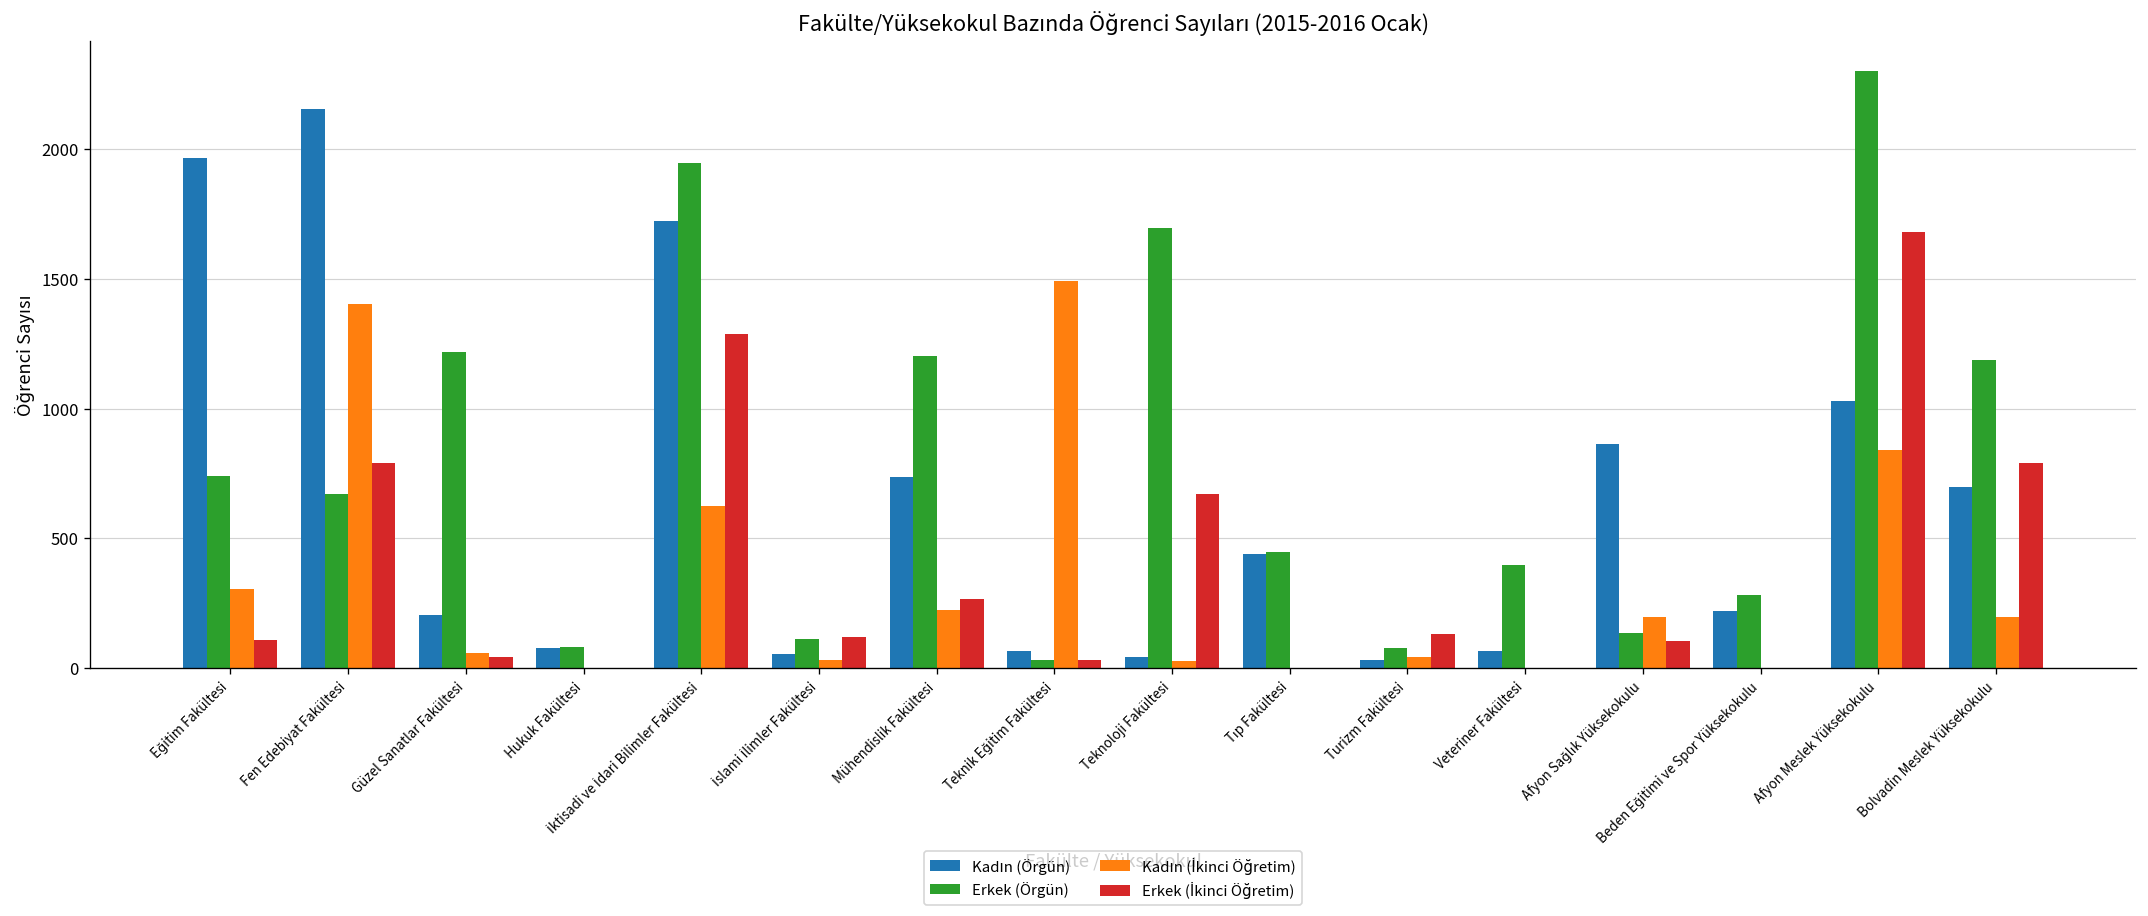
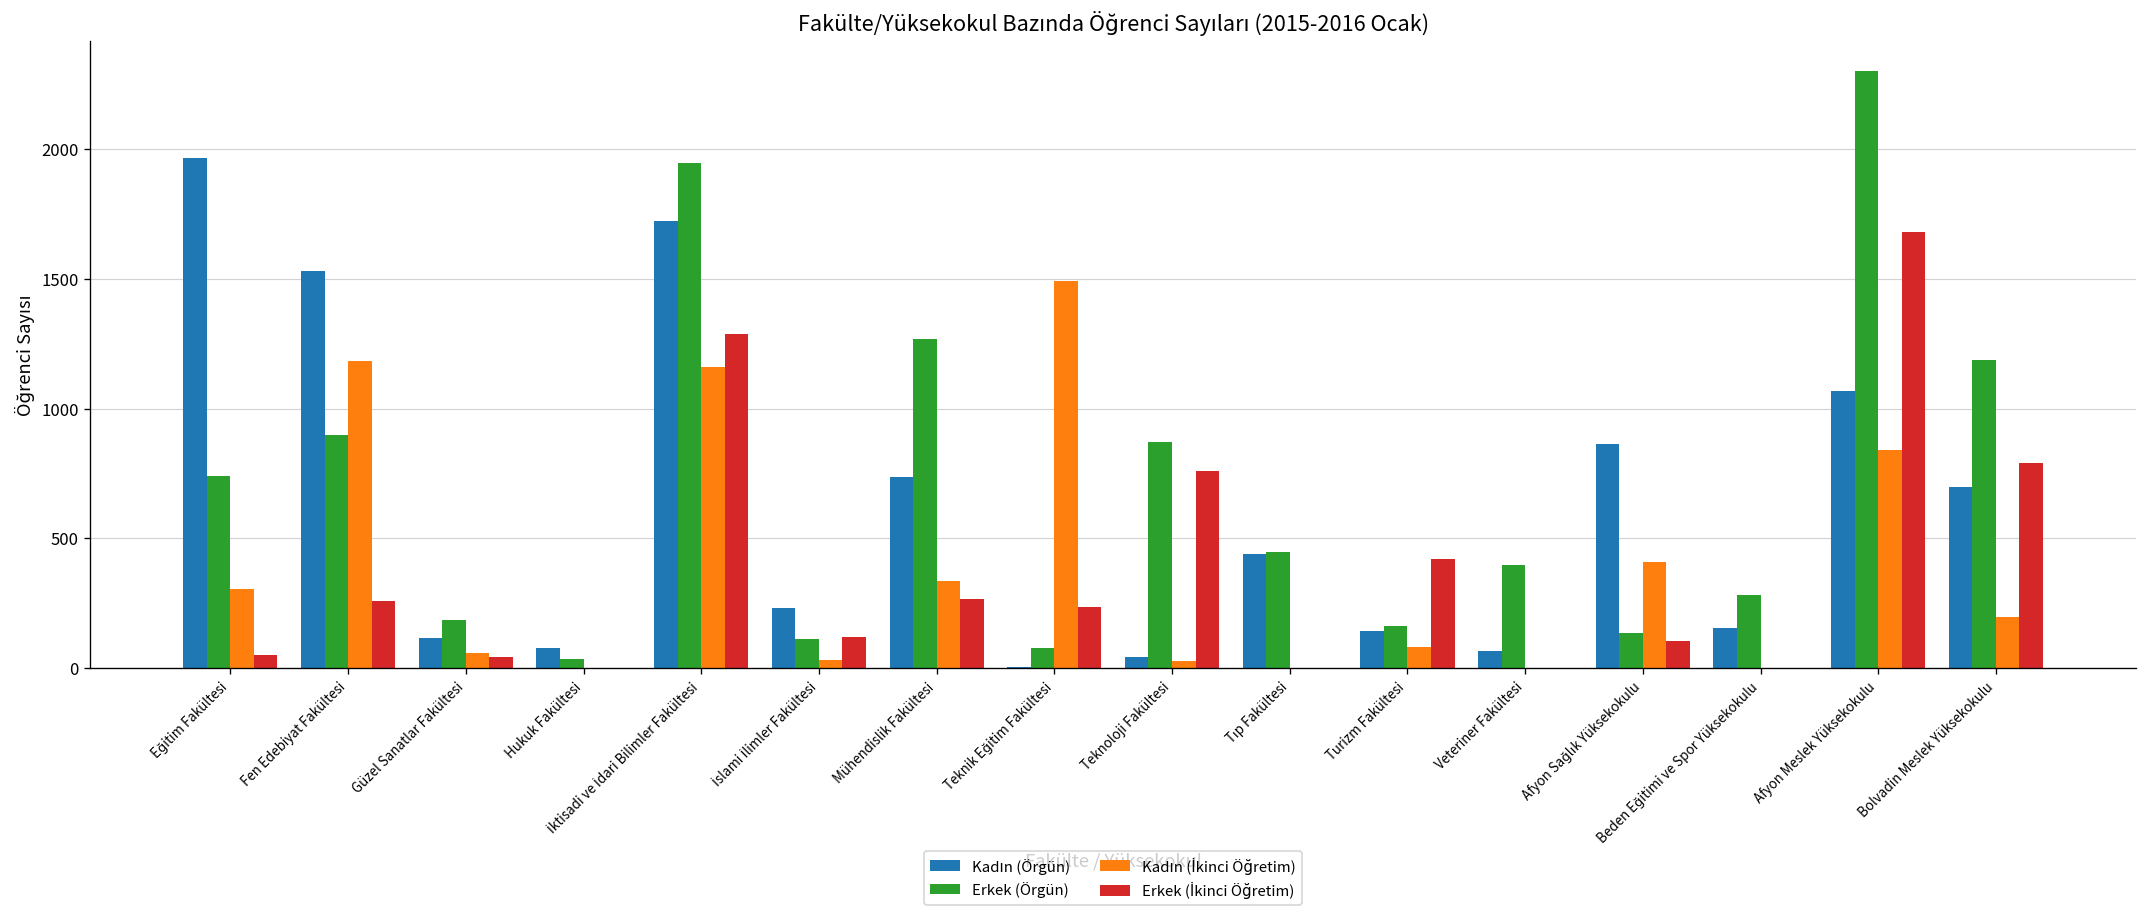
  {
    "Kadın (Örgün)": {
      "Eğitim Fakültesi": 1970,
-     "Fen Edebiyat Fakültesi": 2160,
-     "Güzel Sanatlar Fakültesi": 200,
+     "Fen Edebiyat Fakültesi": 1530,
+     "Güzel Sanatlar Fakültesi": 120,
      "Hukuk Fakültesi": 80,
      "İktisadi ve İdari Bilimler Fakültesi": 1720,
-     "İslami İlimler Fakültesi": 50,
+     "İslami İlimler Fakültesi": 230,
      "Mühendislik Fakültesi": 740,
-     "Teknik Eğitim Fakültesi": 70,
+     "Teknik Eğitim Fakültesi": 10,
      "Teknoloji Fakültesi": 40,
      "Tıp Fakültesi": 440,
-     "Turizm Fakültesi": 30,
+     "Turizm Fakültesi": 140,
      "Veteriner Fakültesi": 70,
      "Afyon Sağlık Yüksekokulu": 870,
-     "Beden Eğitimi ve Spor Yüksekokulu": 220,
-     "Afyon Meslek Yüksekokulu": 1030,
+     "Beden Eğitimi ve Spor Yüksekokulu": 150,
+     "Afyon Meslek Yüksekokulu": 1070,
      "Bolvadin Meslek Yüksekokulu": 700
    },
    "Erkek (Örgün)": {
      "Eğitim Fakültesi": 740,
-     "Fen Edebiyat Fakültesi": 670,
-     "Güzel Sanatlar Fakültesi": 1220,
-     "Hukuk Fakültesi": 80,
+     "Fen Edebiyat Fakültesi": 900,
+     "Güzel Sanatlar Fakültesi": 190,
+     "Hukuk Fakültesi": 40,
      "İktisadi ve İdari Bilimler Fakültesi": 1950,
      "İslami İlimler Fakültesi": 110,
-     "Mühendislik Fakültesi": 1200,
-     "Teknik Eğitim Fakültesi": 30,
-     "Teknoloji Fakültesi": 1700,
+     "Mühendislik Fakültesi": 1270,
+     "Teknik Eğitim Fakültesi": 80,
+     "Teknoloji Fakültesi": 870,
      "Tıp Fakültesi": 450,
-     "Turizm Fakültesi": 80,
+     "Turizm Fakültesi": 160,
      "Veteriner Fakültesi": 400,
      "Afyon Sağlık Yüksekokulu": 130,
      "Beden Eğitimi ve Spor Yüksekokulu": 280,
      "Afyon Meslek Yüksekokulu": 2300,
      "Bolvadin Meslek Yüksekokulu": 1190
    },
    "Kadın (İkinci Öğretim)": {
      "Eğitim Fakültesi": 310,
-     "Fen Edebiyat Fakültesi": 1410,
+     "Fen Edebiyat Fakültesi": 1180,
      "Güzel Sanatlar Fakültesi": 60,
      "Hukuk Fakültesi": 0,
-     "İktisadi ve İdari Bilimler Fakültesi": 630,
+     "İktisadi ve İdari Bilimler Fakültesi": 1160,
      "İslami İlimler Fakültesi": 30,
-     "Mühendislik Fakültesi": 220,
+     "Mühendislik Fakültesi": 340,
      "Teknik Eğitim Fakültesi": 1490,
      "Teknoloji Fakültesi": 30,
      "Tıp Fakültesi": 0,
-     "Turizm Fakültesi": 40,
+     "Turizm Fakültesi": 80,
      "Veteriner Fakültesi": 0,
-     "Afyon Sağlık Yüksekokulu": 200,
+     "Afyon Sağlık Yüksekokulu": 410,
      "Beden Eğitimi ve Spor Yüksekokulu": 0,
      "Afyon Meslek Yüksekokulu": 840,
      "Bolvadin Meslek Yüksekokulu": 200
    },
    "Erkek (İkinci Öğretim)": {
-     "Eğitim Fakültesi": 110,
-     "Fen Edebiyat Fakültesi": 790,
+     "Eğitim Fakültesi": 50,
+     "Fen Edebiyat Fakültesi": 260,
      "Güzel Sanatlar Fakültesi": 40,
      "Hukuk Fakültesi": 0,
      "İktisadi ve İdari Bilimler Fakültesi": 1290,
      "İslami İlimler Fakültesi": 120,
      "Mühendislik Fakültesi": 270,
-     "Teknik Eğitim Fakültesi": 30,
-     "Teknoloji Fakültesi": 670,
+     "Teknik Eğitim Fakültesi": 240,
+     "Teknoloji Fakültesi": 760,
      "Tıp Fakültesi": 0,
-     "Turizm Fakültesi": 130,
+     "Turizm Fakültesi": 420,
      "Veteriner Fakültesi": 0,
      "Afyon Sağlık Yüksekokulu": 100,
      "Beden Eğitimi ve Spor Yüksekokulu": 0,
      "Afyon Meslek Yüksekokulu": 1680,
      "Bolvadin Meslek Yüksekokulu": 790
    }
  }
